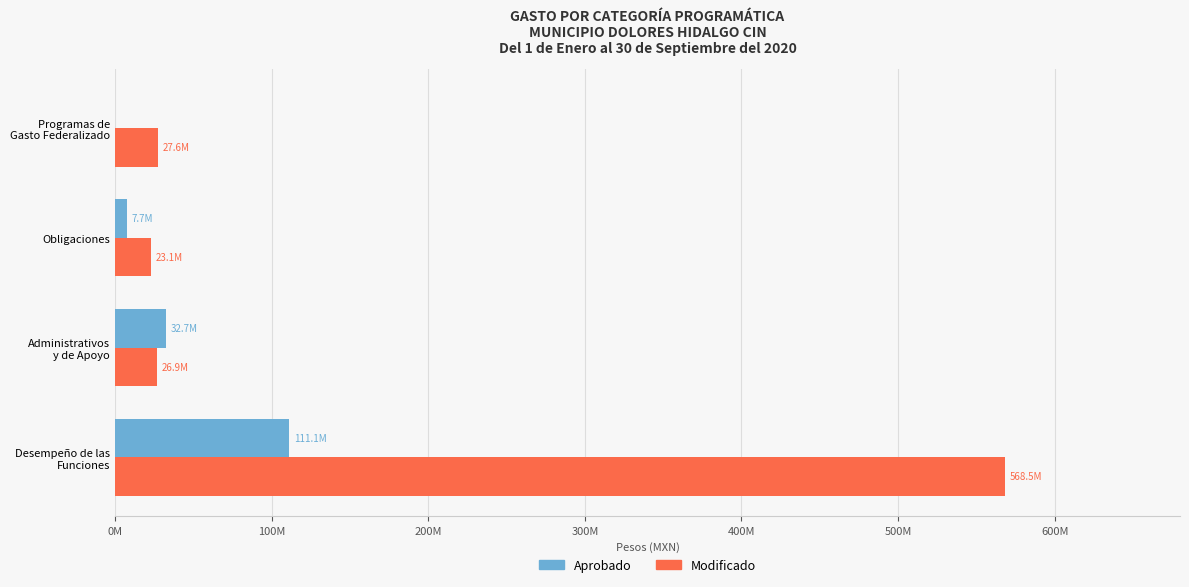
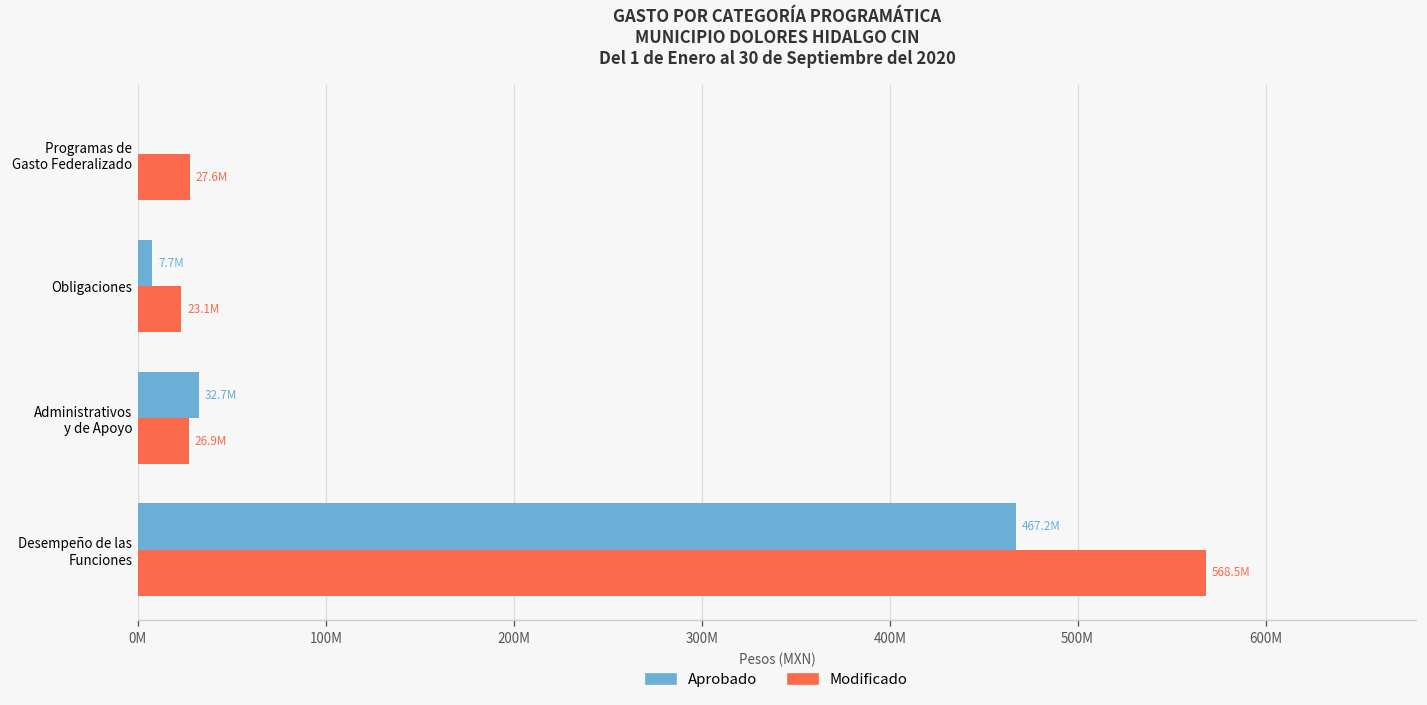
  {
    "Aprobado": {
      "Obligaciones": "7.7M",
      "Administrativos y de Apoyo": "32.7M",
-     "Desempeño de las Funciones": "111.1M"
+     "Desempeño de las Funciones": "467.2M"
    },
    "Modificado": {
      "Programas de Gasto Federalizado": "27.6M",
      "Obligaciones": "23.1M",
      "Administrativos y de Apoyo": "26.9M",
      "Desempeño de las Funciones": "568.5M"
    }
  }
